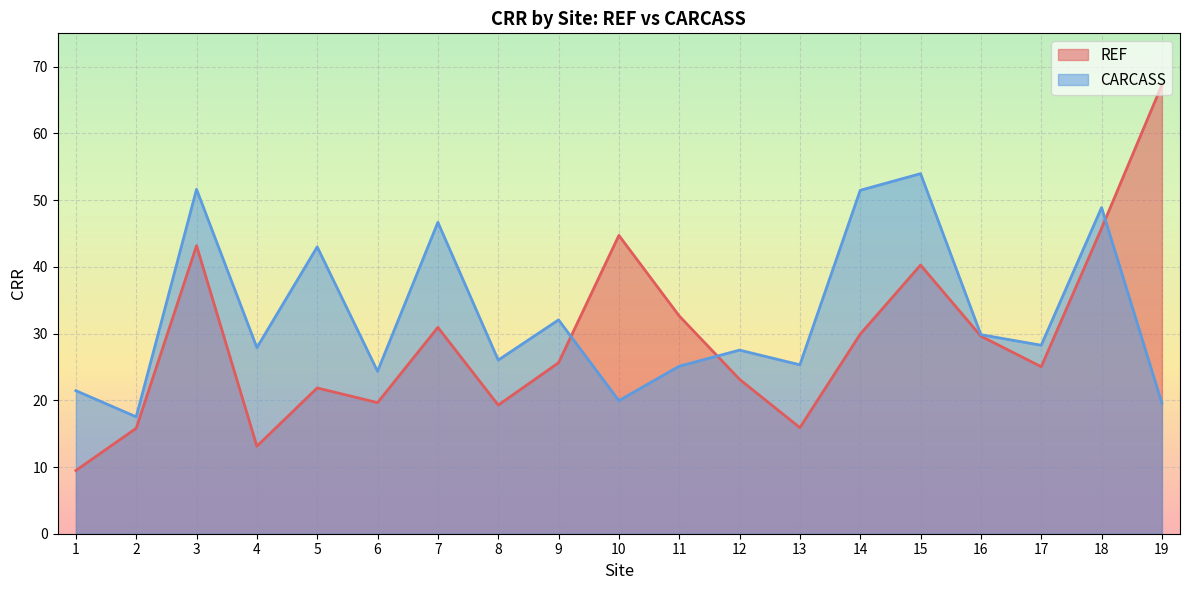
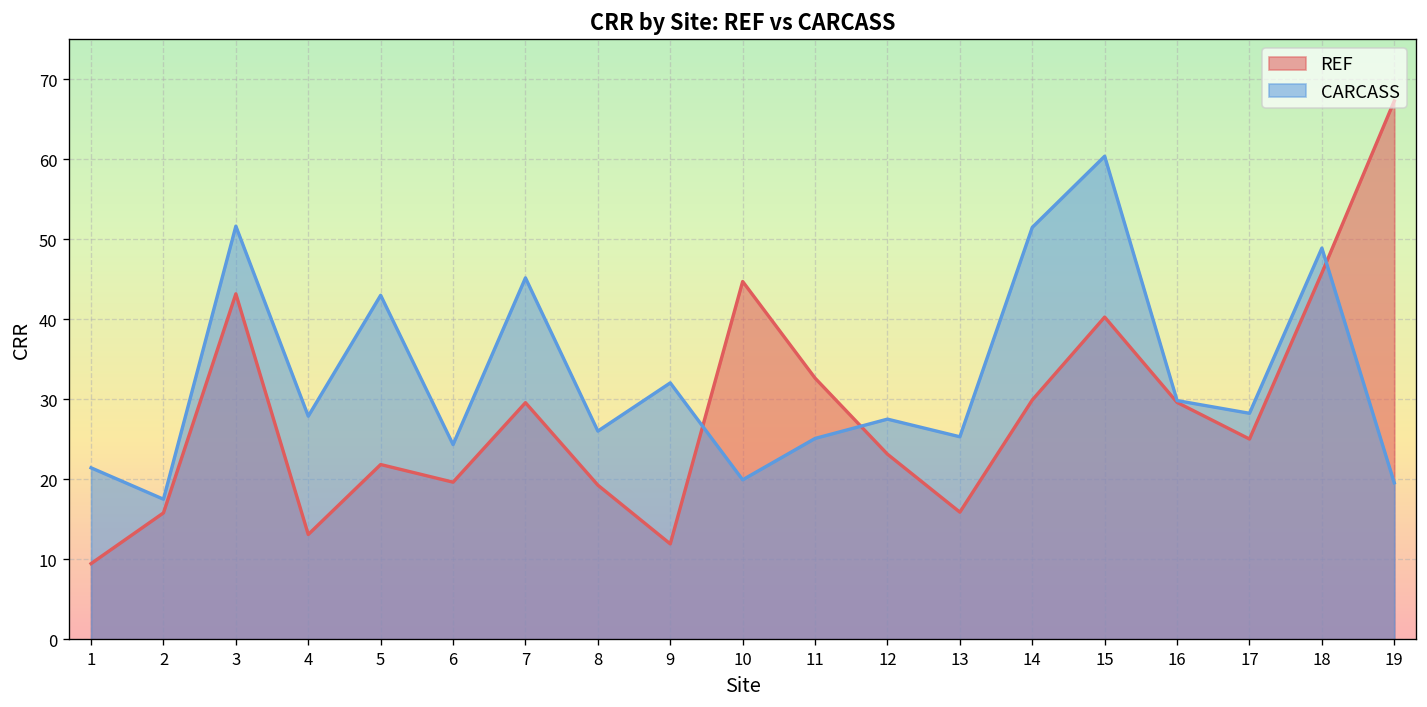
  {
    "REF": {
      "1": 9,
      "2": 16,
      "3": 43,
      "4": 13,
      "5": 22,
      "6": 20,
-     "7": 31,
+     "7": 30,
      "8": 19,
-     "9": 26,
+     "9": 12,
      "10": 45,
      "11": 33,
      "12": 23,
      "13": 16,
      "14": 30,
      "15": 40,
      "17": 25,
      "18": 46
    },
    "CARCASS": {
      "1": 21,
      "2": 18,
      "3": 52,
      "4": 28,
      "5": 43,
      "6": 24,
-     "7": 47,
+     "7": 45,
      "8": 26,
      "9": 32,
      "10": 20,
      "11": 25,
      "12": 28,
      "13": 25,
      "14": 51,
-     "15": 54,
+     "15": 60,
      "17": 28,
      "18": 49,
      "19": 20
    }
  }
